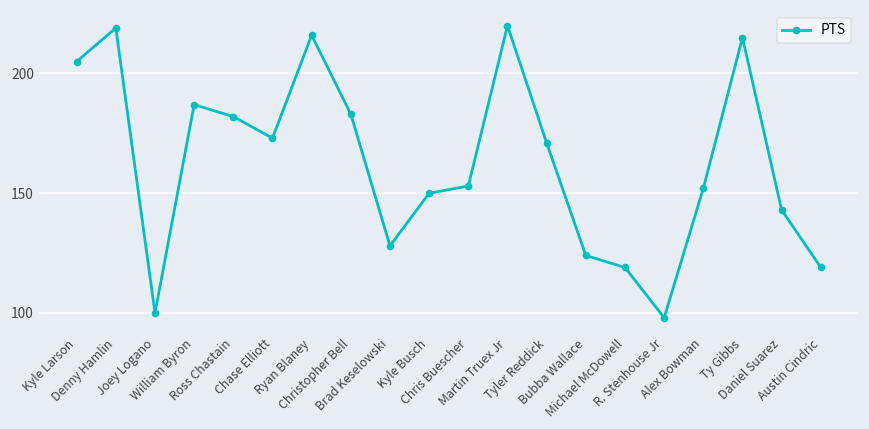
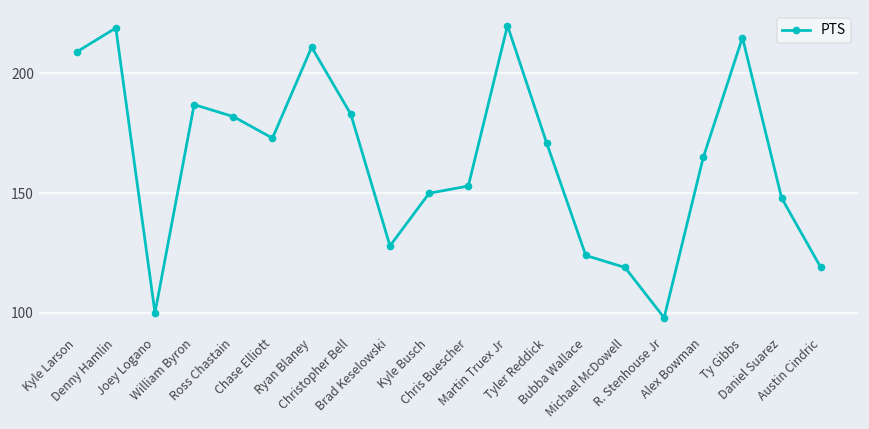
  {
-   "Kyle Larson": 205,
+   "Kyle Larson": 209,
    "Denny Hamlin": 219,
    "Joey Logano": 100,
    "William Byron": 187,
    "Ross Chastain": 182,
    "Chase Elliott": 173,
-   "Ryan Blaney": 216,
+   "Ryan Blaney": 211,
    "Christopher Bell": 183,
    "Brad Keselowski": 128,
    "Kyle Busch": 150,
    "Chris Buescher": 153,
    "Martin Truex Jr": 220,
    "Tyler Reddick": 171,
    "Bubba Wallace": 124,
    "Michael McDowell": 119,
    "R. Stenhouse Jr": 98,
-   "Alex Bowman": 152,
+   "Alex Bowman": 165,
    "Ty Gibbs": 215,
-   "Daniel Suarez": 143,
+   "Daniel Suarez": 148,
    "Austin Cindric": 119
  }
